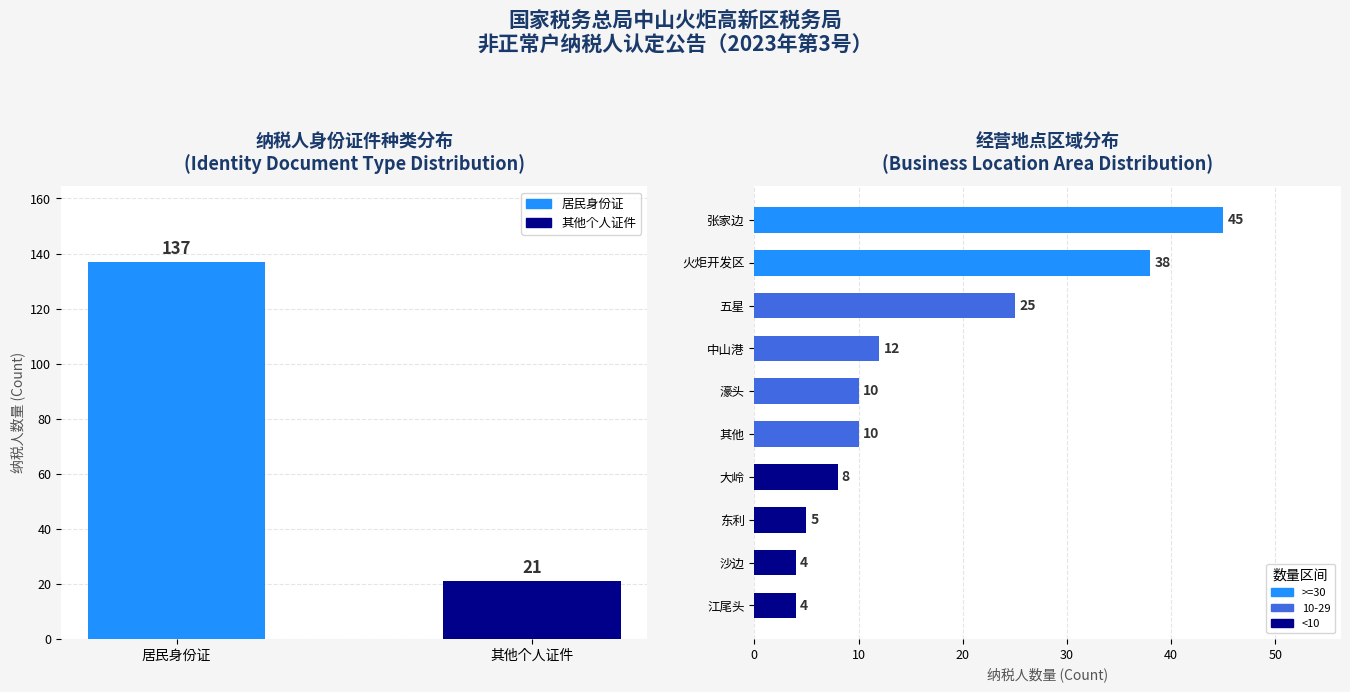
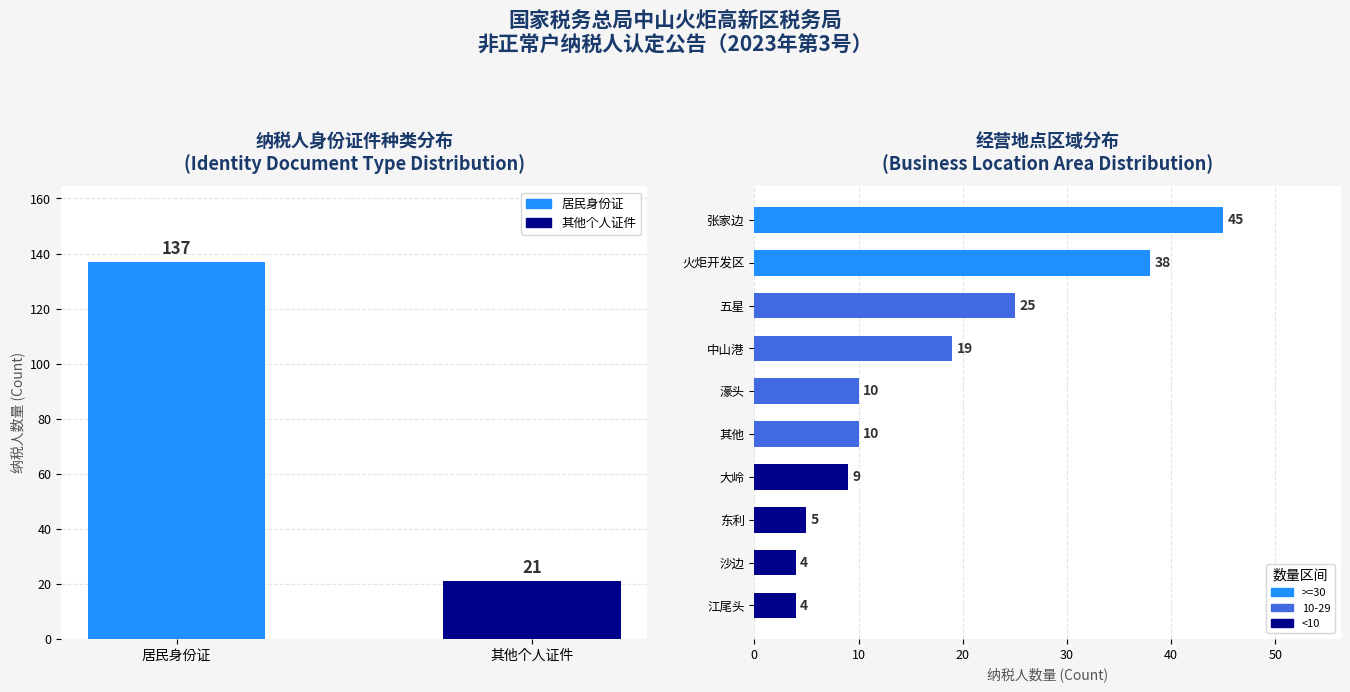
  {
    "纳税人身份证件种类分布 (Identity Document Type Distribution)": {
      "居民身份证": 137,
      "其他个人证件": 21
    },
    "经营地点区域分布 (Business Location Area Distribution)": {
      "张家边": 45,
      "火炬开发区": 38,
      "五星": 25,
-     "中山港": 12,
+     "中山港": 19,
      "濠头": 10,
      "其他": 10,
-     "大岭": 8,
+     "大岭": 9,
      "东利": 5,
      "沙边": 4,
      "江尾头": 4
    }
  }
